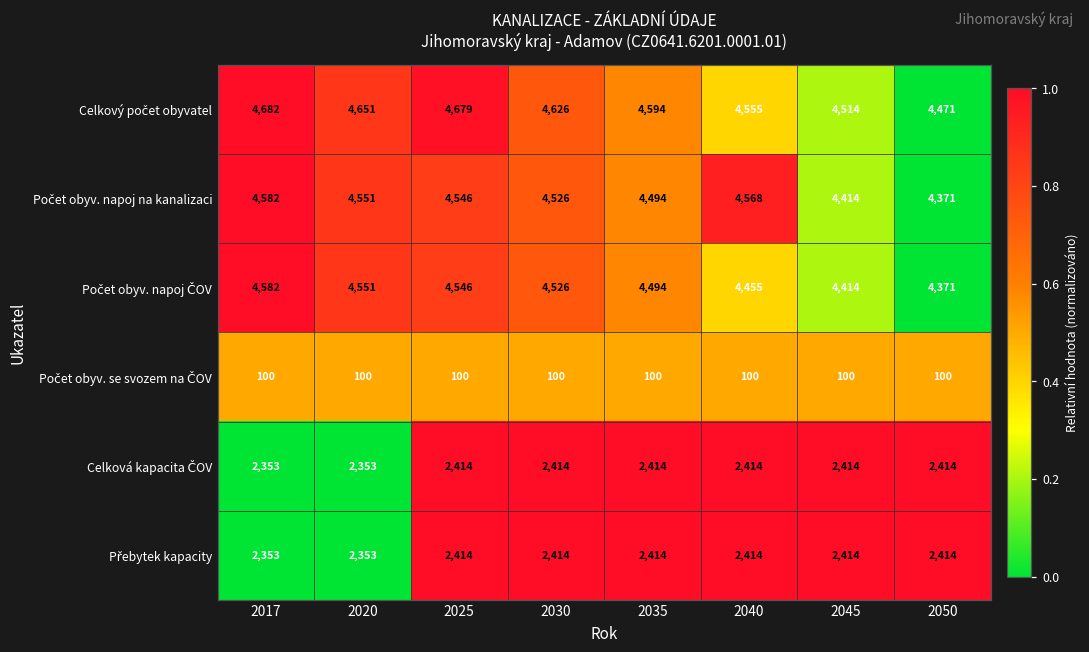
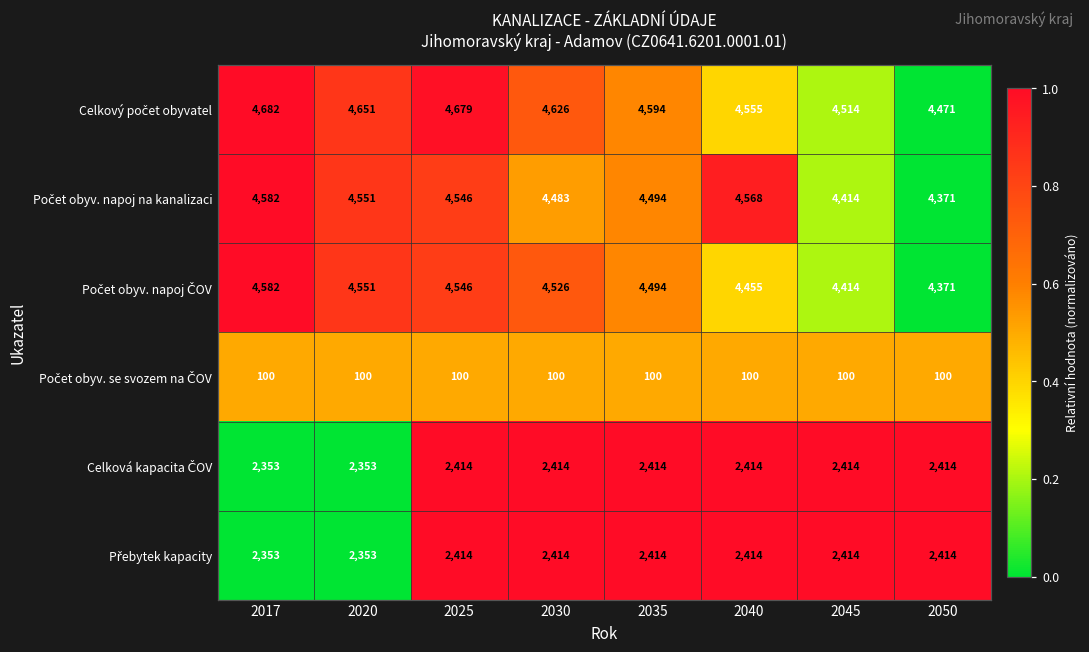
  {
    "Celkový počet obyvatel": {
      "2017": "4,682",
      "2020": "4,651",
      "2025": "4,679",
      "2030": "4,626",
      "2035": "4,594",
      "2040": "4,555",
      "2045": "4,514",
      "2050": "4,471"
    },
    "Počet obyv. napoj na kanalizaci": {
      "2017": "4,582",
      "2020": "4,551",
      "2025": "4,546",
-     "2030": "4,526",
+     "2030": "4,483",
      "2035": "4,494",
      "2040": "4,568",
      "2045": "4,414",
      "2050": "4,371"
    },
    "Počet obyv. napoj ČOV": {
      "2017": "4,582",
      "2020": "4,551",
      "2025": "4,546",
      "2030": "4,526",
      "2035": "4,494",
      "2040": "4,455",
      "2045": "4,414",
      "2050": "4,371"
    },
    "Počet obyv. se svozem na ČOV": {
      "2017": "100",
      "2020": "100",
      "2025": "100",
      "2030": "100",
      "2035": "100",
      "2040": "100",
      "2045": "100",
      "2050": "100"
    },
    "Celková kapacita ČOV": {
      "2017": "2,353",
      "2020": "2,353",
      "2025": "2,414",
      "2030": "2,414",
      "2035": "2,414",
      "2040": "2,414",
      "2045": "2,414",
      "2050": "2,414"
    },
    "Přebytek kapacity": {
      "2017": "2,353",
      "2020": "2,353",
      "2025": "2,414",
      "2030": "2,414",
      "2035": "2,414",
      "2040": "2,414",
      "2045": "2,414",
      "2050": "2,414"
    }
  }
